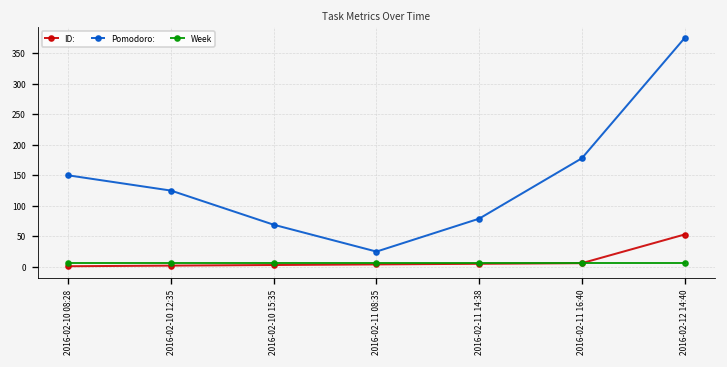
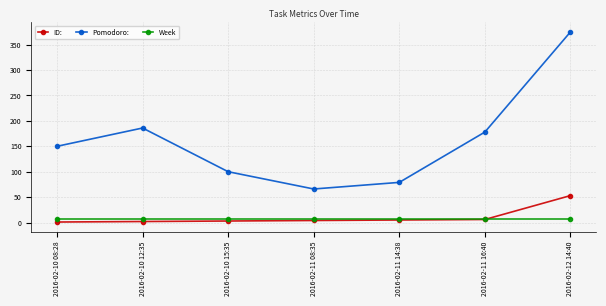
  {
    "ID:": {
      "2016-02-10 08:28": 0,
      "2016-02-12 14:40": 50
    },
    "Pomodoro:": {
      "2016-02-10 08:28": 150,
-     "2016-02-10 12:35": 130,
-     "2016-02-10 15:35": 70,
-     "2016-02-11 08:35": 30,
+     "2016-02-10 12:35": 190,
+     "2016-02-10 15:35": 100,
+     "2016-02-11 08:35": 70,
      "2016-02-11 14:38": 80,
      "2016-02-11 16:40": 180,
      "2016-02-12 14:40": 380
    },
    "Week": {
      "2016-02-10 08:28": 10,
      "2016-02-12 14:40": 10
    }
  }
